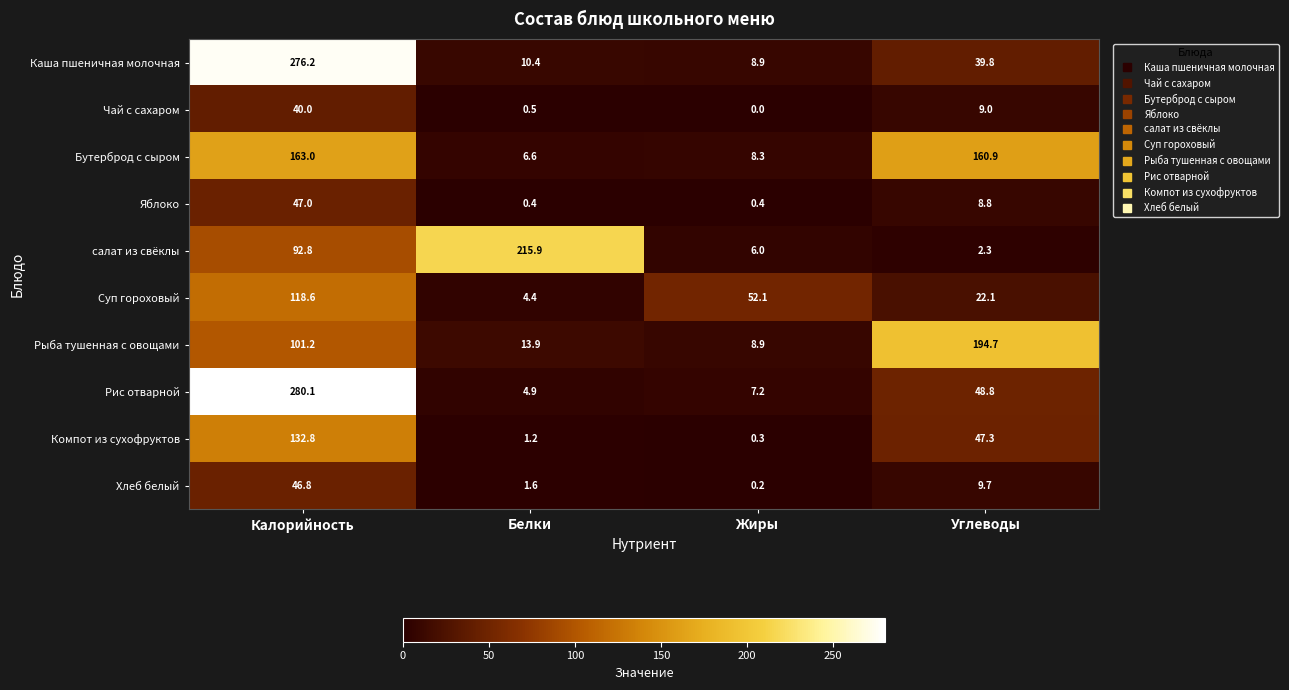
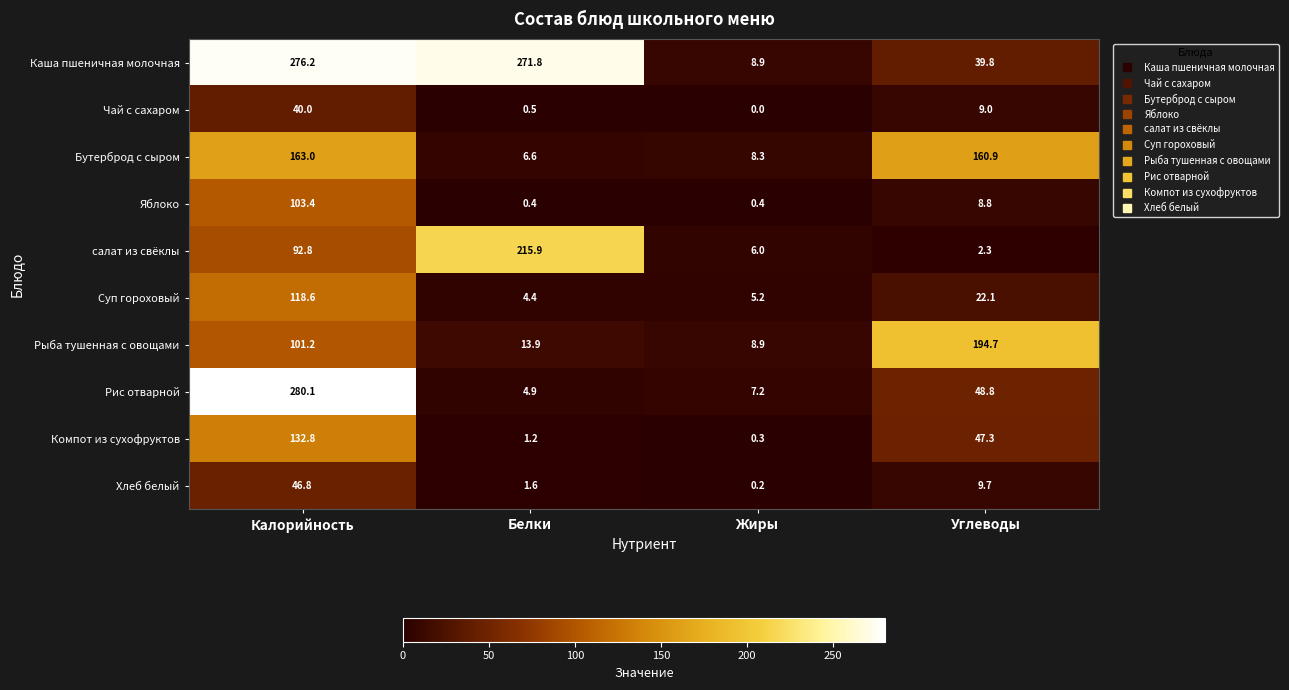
  {
    "Каша пшеничная молочная": {
      "Калорийность": 276.2,
-     "Белки": 10.4,
+     "Белки": 271.8,
      "Жиры": 8.9,
      "Углеводы": 39.8
    },
    "Чай с сахаром": {
      "Калорийность": 40.0,
      "Белки": 0.5,
      "Жиры": 0.0,
      "Углеводы": 9.0
    },
    "Бутерброд с сыром": {
      "Калорийность": 163.0,
      "Белки": 6.6,
      "Жиры": 8.3,
      "Углеводы": 160.9
    },
    "Яблоко": {
-     "Калорийность": 47.0,
+     "Калорийность": 103.4,
      "Белки": 0.4,
      "Жиры": 0.4,
      "Углеводы": 8.8
    },
    "салат из свёклы": {
      "Калорийность": 92.8,
      "Белки": 215.9,
      "Жиры": 6.0,
      "Углеводы": 2.3
    },
    "Суп гороховый": {
      "Калорийность": 118.6,
      "Белки": 4.4,
-     "Жиры": 52.1,
+     "Жиры": 5.2,
      "Углеводы": 22.1
    },
    "Рыба тушенная с овощами": {
      "Калорийность": 101.2,
      "Белки": 13.9,
      "Жиры": 8.9,
      "Углеводы": 194.7
    },
    "Рис отварной": {
      "Калорийность": 280.1,
      "Белки": 4.9,
      "Жиры": 7.2,
      "Углеводы": 48.8
    },
    "Компот из сухофруктов": {
      "Калорийность": 132.8,
      "Белки": 1.2,
      "Жиры": 0.3,
      "Углеводы": 47.3
    },
    "Хлеб белый": {
      "Калорийность": 46.8,
      "Белки": 1.6,
      "Жиры": 0.2,
      "Углеводы": 9.7
    }
  }
